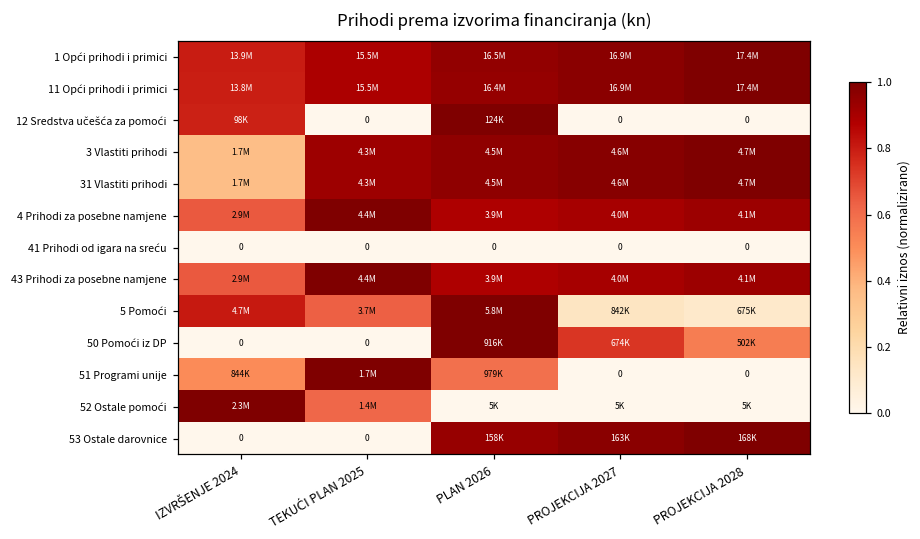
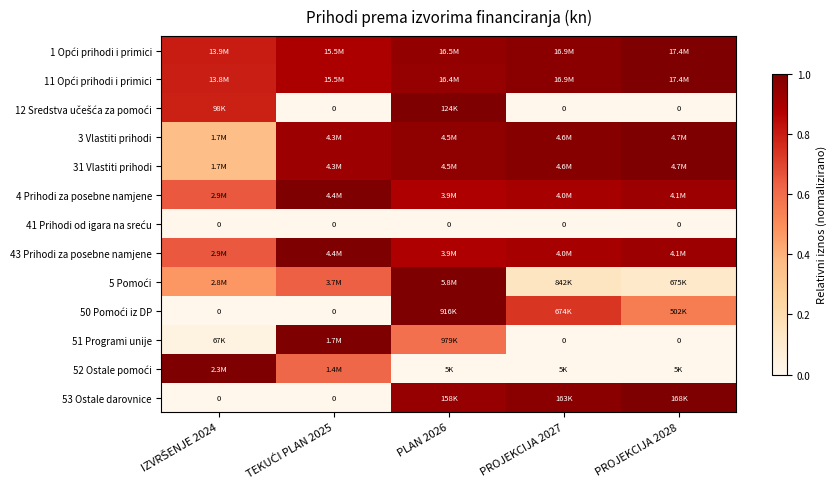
  {
    "1 Opći prihodi i primici": {
      "IZVRŠENJE 2024": "13.9M",
      "TEKUĆI PLAN 2025": "15.5M",
      "PLAN 2026": "16.5M",
      "PROJEKCIJA 2027": "16.9M",
      "PROJEKCIJA 2028": "17.4M"
    },
    "11 Opći prihodi i primici": {
      "IZVRŠENJE 2024": "13.8M",
      "TEKUĆI PLAN 2025": "15.5M",
      "PLAN 2026": "16.4M",
      "PROJEKCIJA 2027": "16.9M",
      "PROJEKCIJA 2028": "17.4M"
    },
    "12 Sredstva učešća za pomoći": {
      "IZVRŠENJE 2024": "98K",
      "TEKUĆI PLAN 2025": "0",
      "PLAN 2026": "124K",
      "PROJEKCIJA 2027": "0",
      "PROJEKCIJA 2028": "0"
    },
    "3 Vlastiti prihodi": {
      "IZVRŠENJE 2024": "1.7M",
      "TEKUĆI PLAN 2025": "4.3M",
      "PLAN 2026": "4.5M",
      "PROJEKCIJA 2027": "4.6M",
      "PROJEKCIJA 2028": "4.7M"
    },
    "31 Vlastiti prihodi": {
      "IZVRŠENJE 2024": "1.7M",
      "TEKUĆI PLAN 2025": "4.3M",
      "PLAN 2026": "4.5M",
      "PROJEKCIJA 2027": "4.6M",
      "PROJEKCIJA 2028": "4.7M"
    },
    "4 Prihodi za posebne namjene": {
      "IZVRŠENJE 2024": "2.9M",
      "TEKUĆI PLAN 2025": "4.4M",
      "PLAN 2026": "3.9M",
      "PROJEKCIJA 2027": "4.0M",
      "PROJEKCIJA 2028": "4.1M"
    },
    "41 Prihodi od igara na sreću": {
      "IZVRŠENJE 2024": "0",
      "TEKUĆI PLAN 2025": "0",
      "PLAN 2026": "0",
      "PROJEKCIJA 2027": "0",
      "PROJEKCIJA 2028": "0"
    },
    "43 Prihodi za posebne namjene": {
      "IZVRŠENJE 2024": "2.9M",
      "TEKUĆI PLAN 2025": "4.4M",
      "PLAN 2026": "3.9M",
      "PROJEKCIJA 2027": "4.0M",
      "PROJEKCIJA 2028": "4.1M"
    },
    "5 Pomoći": {
-     "IZVRŠENJE 2024": "4.7M",
+     "IZVRŠENJE 2024": "2.8M",
      "TEKUĆI PLAN 2025": "3.7M",
      "PLAN 2026": "5.8M",
      "PROJEKCIJA 2027": "842K",
      "PROJEKCIJA 2028": "675K"
    },
    "50 Pomoći iz DP": {
      "IZVRŠENJE 2024": "0",
      "TEKUĆI PLAN 2025": "0",
      "PLAN 2026": "916K",
      "PROJEKCIJA 2027": "674K",
      "PROJEKCIJA 2028": "502K"
    },
    "51 Programi unije": {
-     "IZVRŠENJE 2024": "844K",
+     "IZVRŠENJE 2024": "67K",
      "TEKUĆI PLAN 2025": "1.7M",
      "PLAN 2026": "979K",
      "PROJEKCIJA 2027": "0",
      "PROJEKCIJA 2028": "0"
    },
    "52 Ostale pomoći": {
      "IZVRŠENJE 2024": "2.3M",
      "TEKUĆI PLAN 2025": "1.4M",
      "PLAN 2026": "5K",
      "PROJEKCIJA 2027": "5K",
      "PROJEKCIJA 2028": "5K"
    },
    "53 Ostale darovnice": {
      "IZVRŠENJE 2024": "0",
      "TEKUĆI PLAN 2025": "0",
      "PLAN 2026": "158K",
      "PROJEKCIJA 2027": "163K",
      "PROJEKCIJA 2028": "168K"
    }
  }
